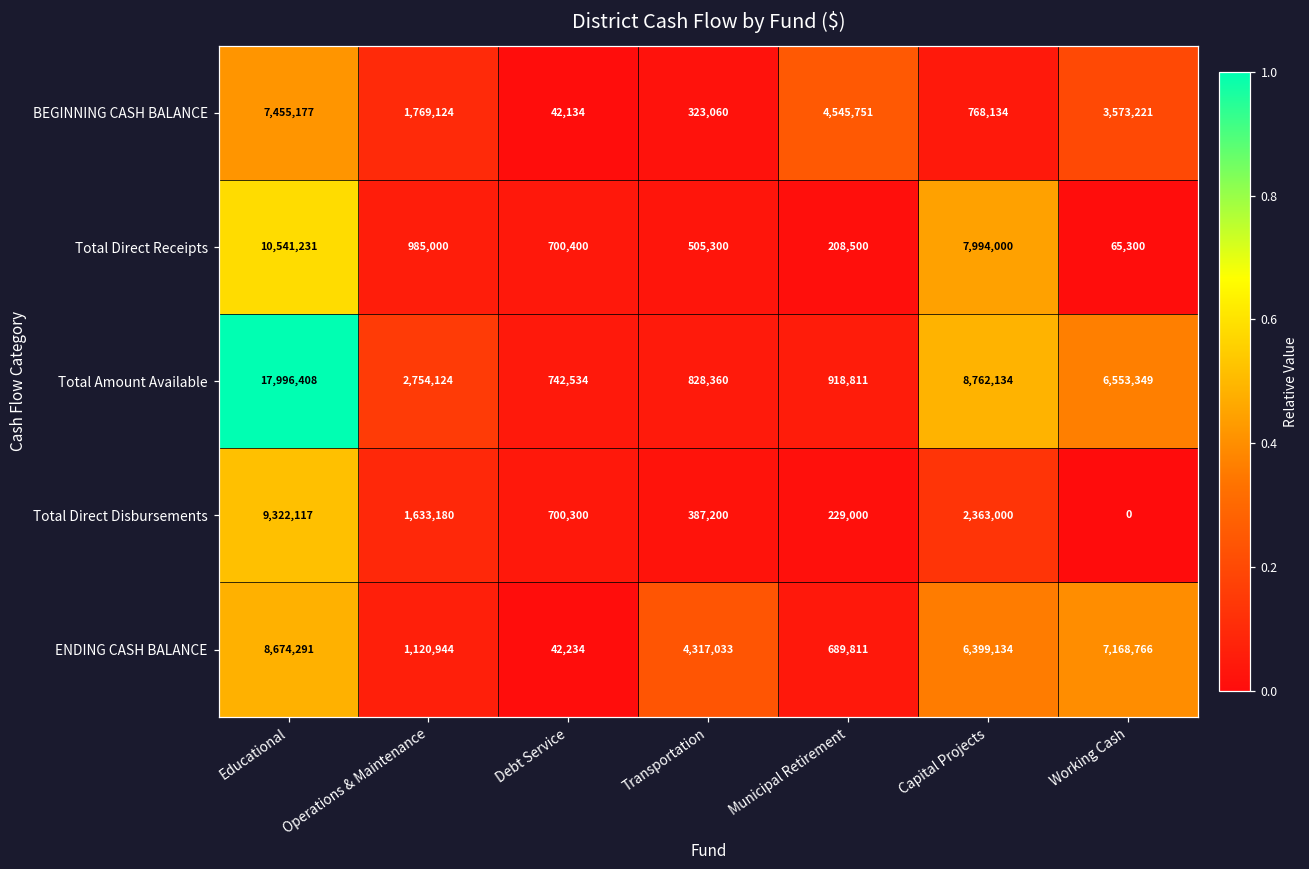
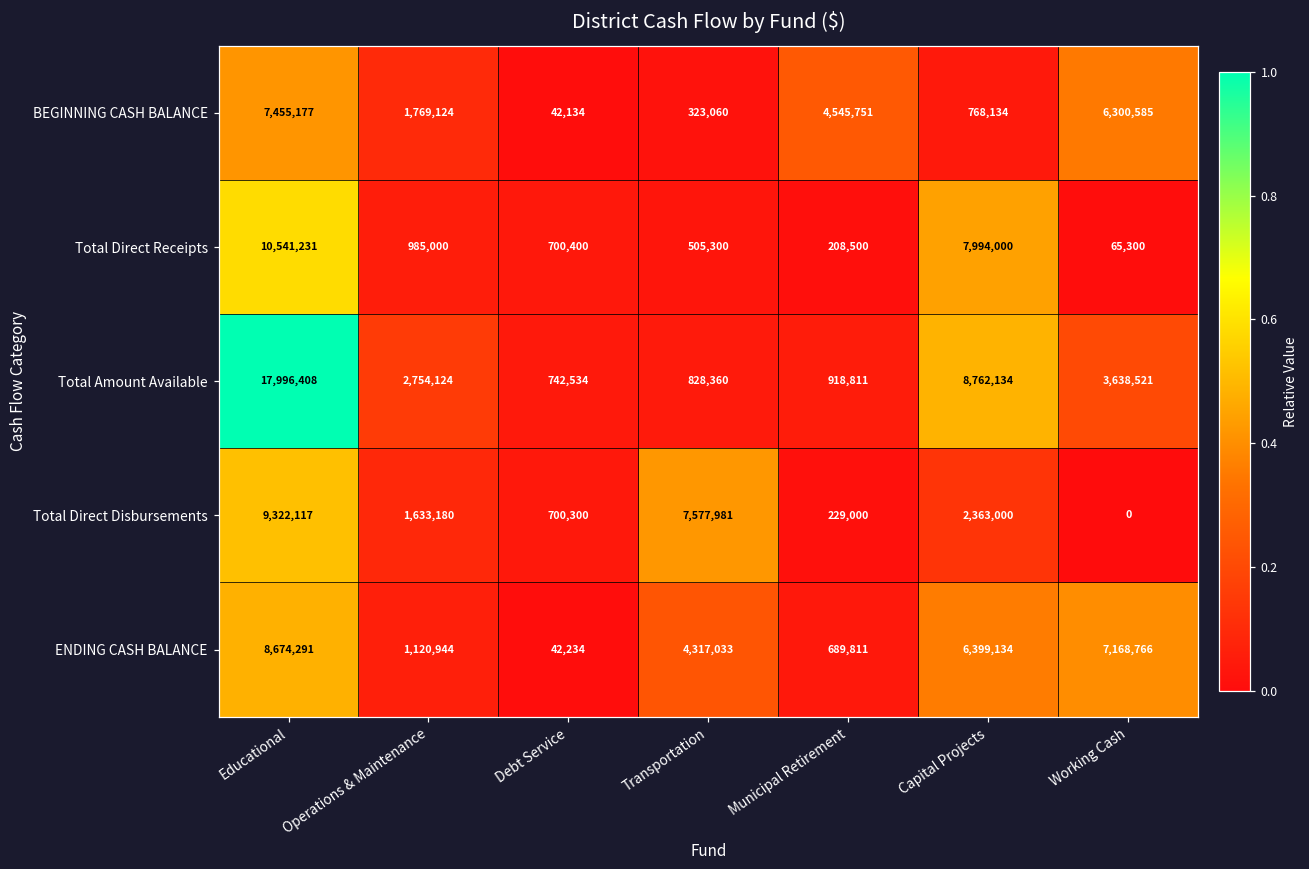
  {
    "BEGINNING CASH BALANCE": {
      "Educational": "7,455,177",
      "Operations & Maintenance": "1,769,124",
      "Debt Service": "42,134",
      "Transportation": "323,060",
      "Municipal Retirement": "4,545,751",
      "Capital Projects": "768,134",
-     "Working Cash": "3,573,221"
+     "Working Cash": "6,300,585"
    },
    "Total Direct Receipts": {
      "Educational": "10,541,231",
      "Operations & Maintenance": "985,000",
      "Debt Service": "700,400",
      "Transportation": "505,300",
      "Municipal Retirement": "208,500",
      "Capital Projects": "7,994,000",
      "Working Cash": "65,300"
    },
    "Total Amount Available": {
      "Educational": "17,996,408",
      "Operations & Maintenance": "2,754,124",
      "Debt Service": "742,534",
      "Transportation": "828,360",
      "Municipal Retirement": "918,811",
      "Capital Projects": "8,762,134",
-     "Working Cash": "6,553,349"
+     "Working Cash": "3,638,521"
    },
    "Total Direct Disbursements": {
      "Educational": "9,322,117",
      "Operations & Maintenance": "1,633,180",
      "Debt Service": "700,300",
-     "Transportation": "387,200",
+     "Transportation": "7,577,981",
      "Municipal Retirement": "229,000",
      "Capital Projects": "2,363,000",
      "Working Cash": "0"
    },
    "ENDING CASH BALANCE": {
      "Educational": "8,674,291",
      "Operations & Maintenance": "1,120,944",
      "Debt Service": "42,234",
      "Transportation": "4,317,033",
      "Municipal Retirement": "689,811",
      "Capital Projects": "6,399,134",
      "Working Cash": "7,168,766"
    }
  }
